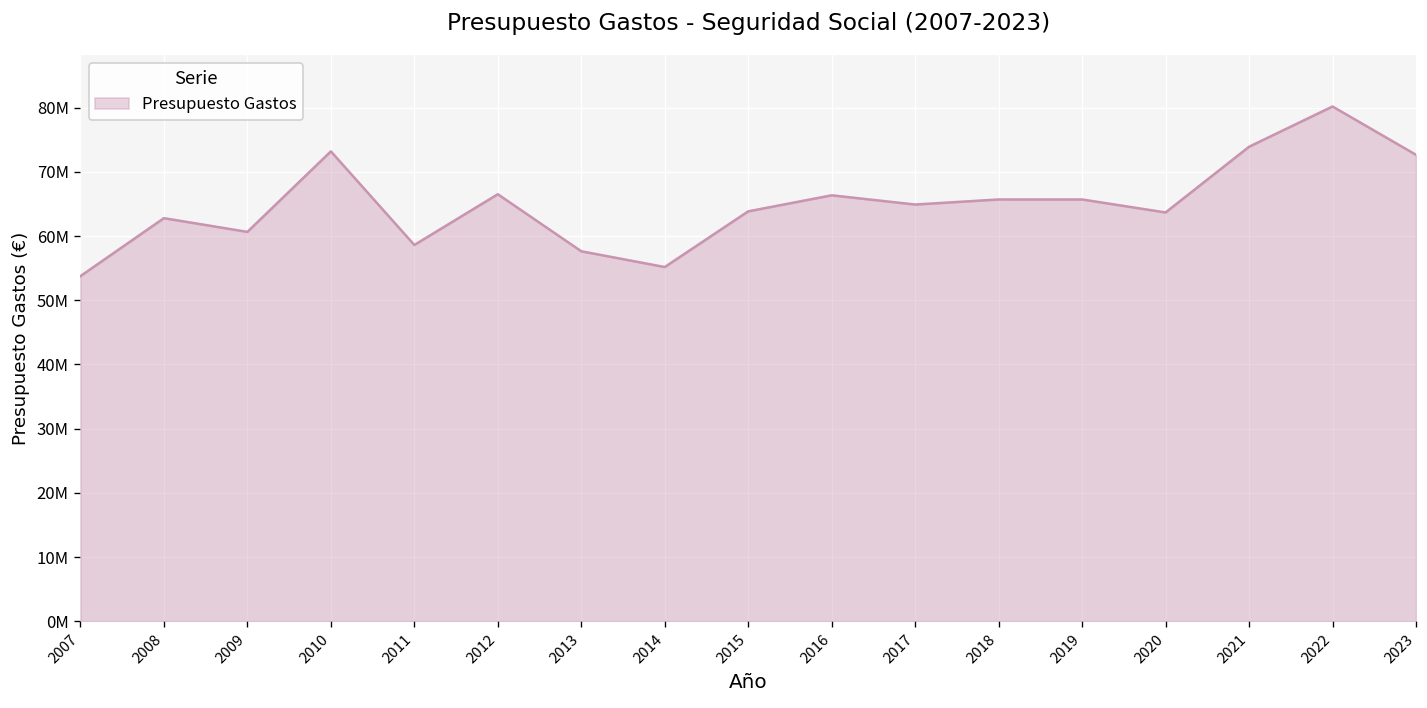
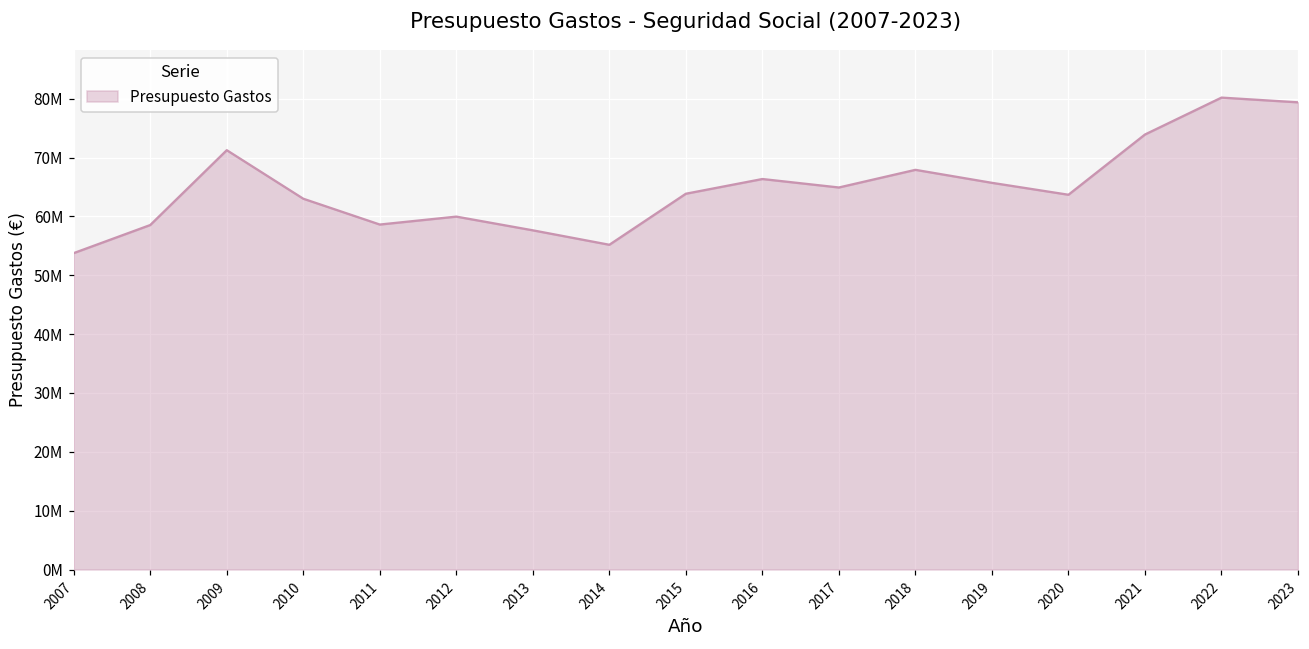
  {
    "2007": 54000000,
-   "2008": 63000000,
-   "2009": 61000000,
-   "2010": 73000000,
+   "2008": 59000000,
+   "2009": 71000000,
+   "2010": 63000000,
    "2011": 59000000,
-   "2012": 67000000,
+   "2012": 60000000,
    "2013": 58000000,
    "2014": 55000000,
    "2015": 64000000,
    "2016": 66000000,
    "2017": 65000000,
-   "2018": 66000000,
+   "2018": 68000000,
    "2019": 66000000,
    "2020": 64000000,
    "2021": 74000000,
    "2022": 80000000,
-   "2023": 73000000
+   "2023": 79000000
  }
